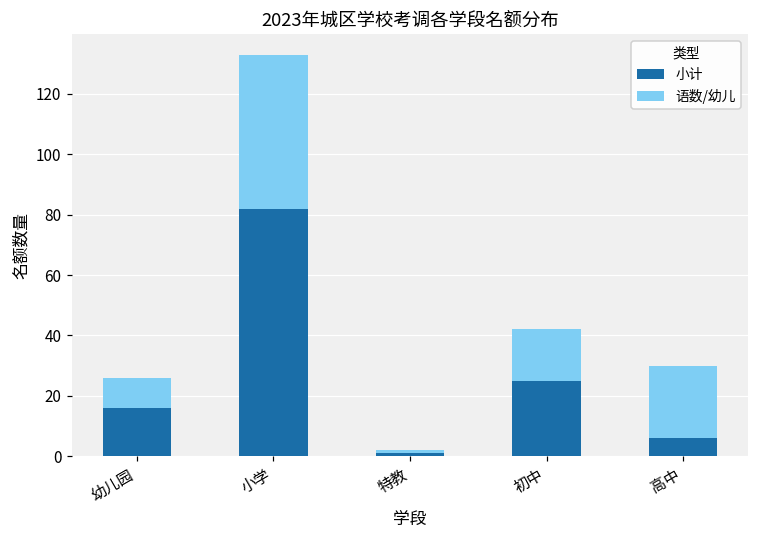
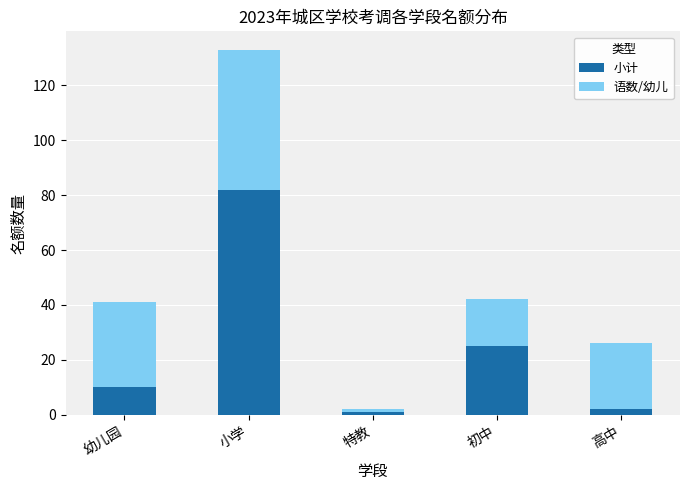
  {
    "小计": {
-     "幼儿园": 16,
+     "幼儿园": 10,
      "小学": 82,
      "特教": 1,
      "初中": 25,
-     "高中": 6
+     "高中": 2
    },
    "语数/幼儿": {
-     "幼儿园": 10,
+     "幼儿园": 31,
      "小学": 51,
      "特教": 1,
      "初中": 17,
      "高中": 24
    }
  }
